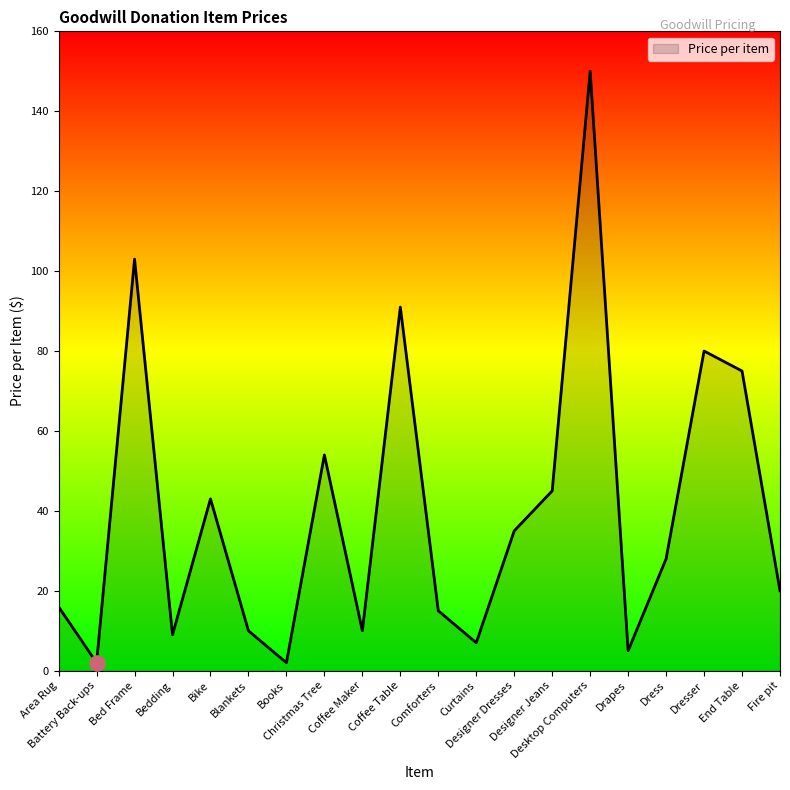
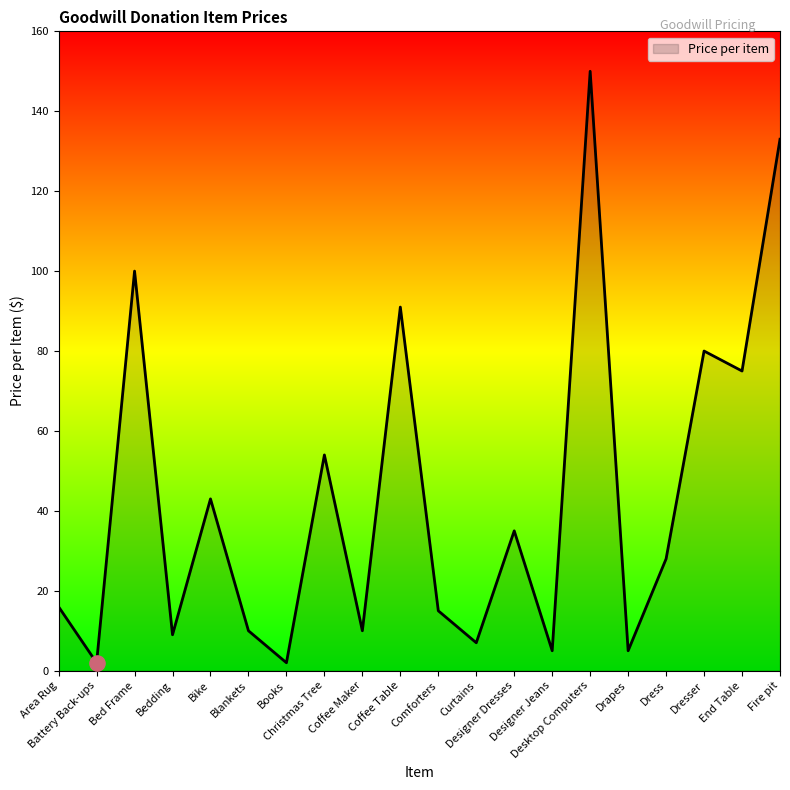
  {
    "Price per item": {
      "Area Rug": 16,
-     "Bed Frame": 103,
+     "Bed Frame": 100,
      "Bedding": 9,
      "Bike": 43,
      "Blankets": 10,
      "Books": 2,
      "Christmas Tree": 54,
      "Coffee Maker": 10,
      "Coffee Table": 91,
      "Comforters": 15,
      "Curtains": 7,
      "Designer Dresses": 35,
-     "Designer Jeans": 45,
+     "Designer Jeans": 5,
      "Desktop Computers": 150,
      "Drapes": 5,
      "Dress": 28,
      "Dresser": 80,
      "End Table": 75,
-     "Fire pit": 20
+     "Fire pit": 133
    }
  }
